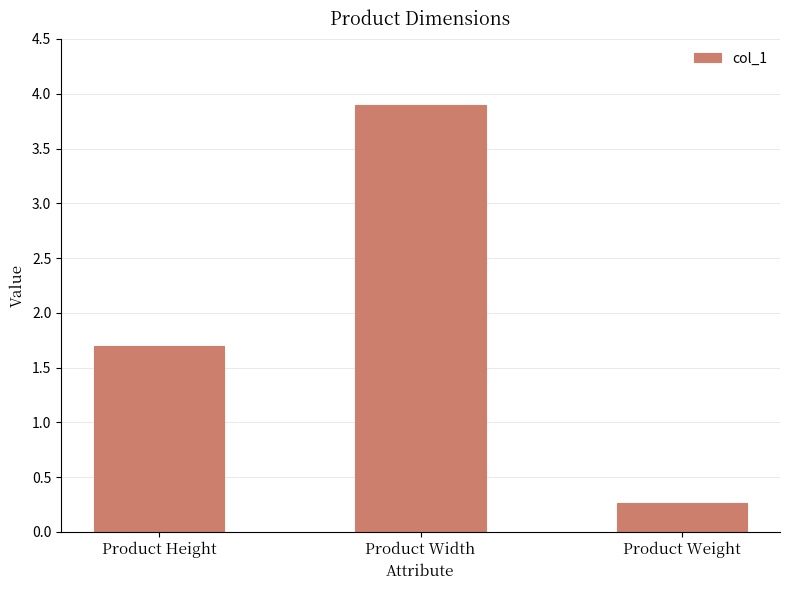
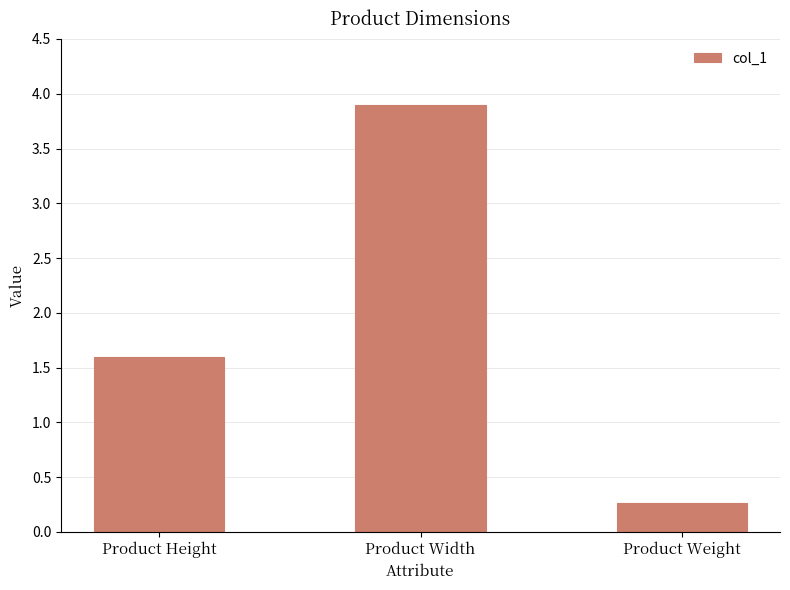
  {
-   "Product Height": 1.7,
+   "Product Height": 1.6,
    "Product Width": 3.9,
    "Product Weight": 0.26
  }
